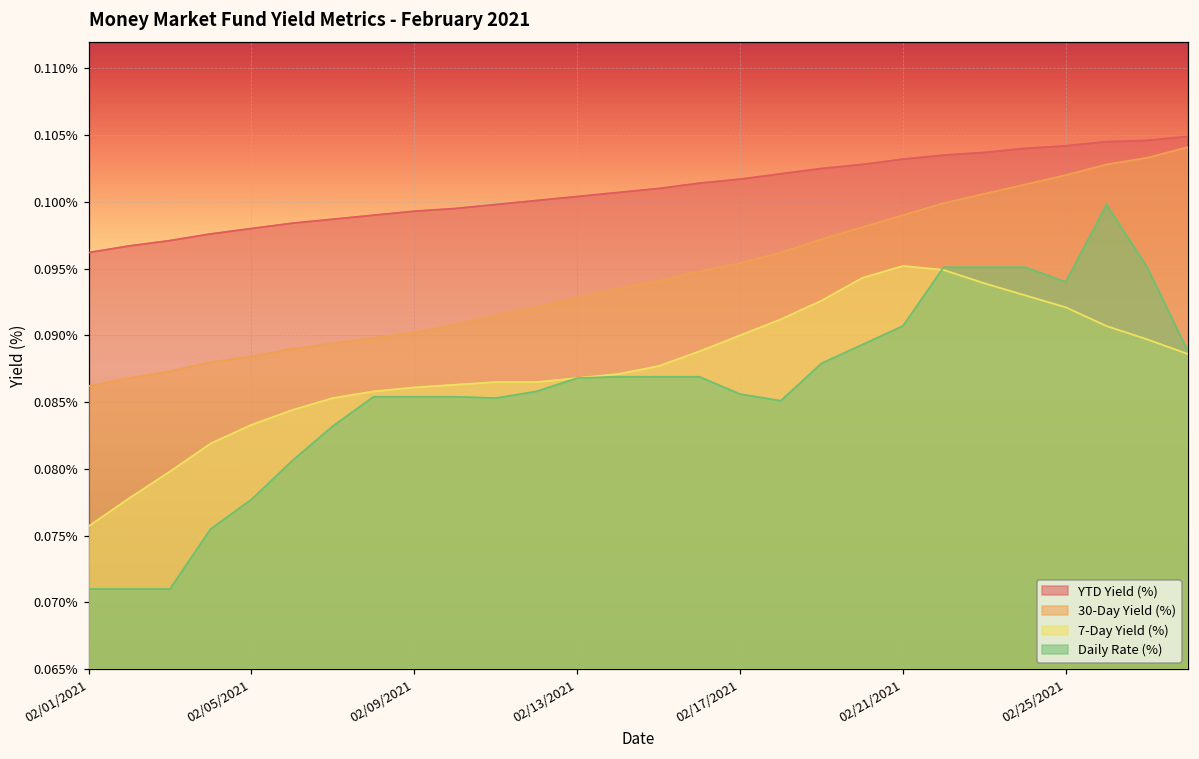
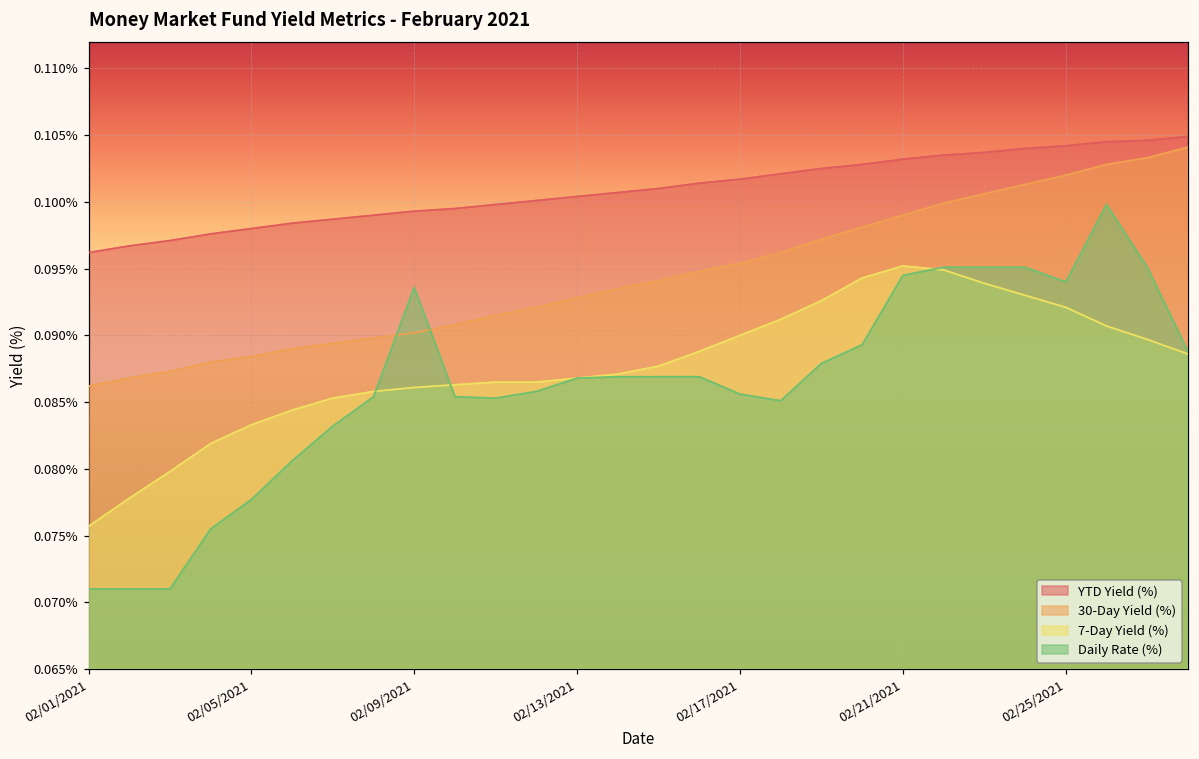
  {
    "Daily Rate (%)": {
      "02/01/2021": "0.0710%",
      "02/05/2021": "0.0777%",
-     "02/09/2021": "0.0854%",
+     "02/09/2021": "0.0936%",
      "02/17/2021": "0.0856%",
-     "02/21/2021": "0.0907%",
+     "02/21/2021": "0.0945%",
      "02/25/2021": "0.0940%"
    }
  }
